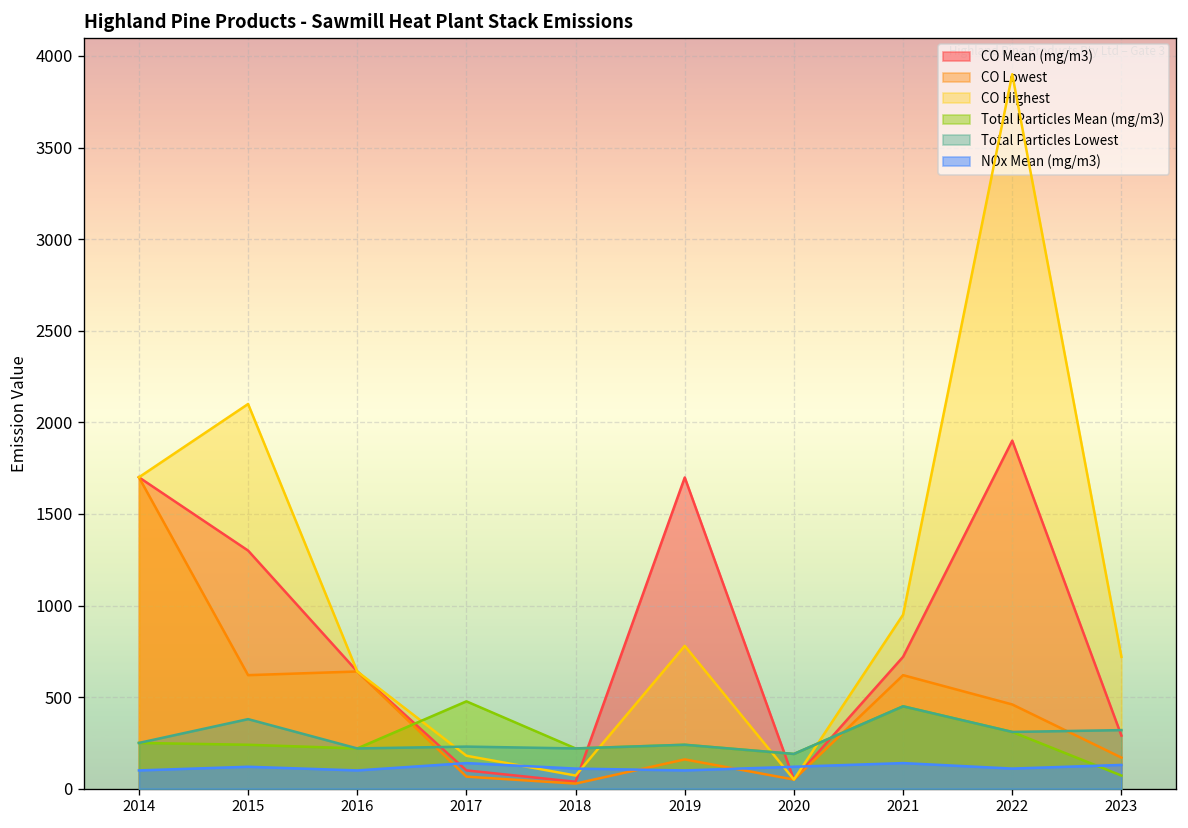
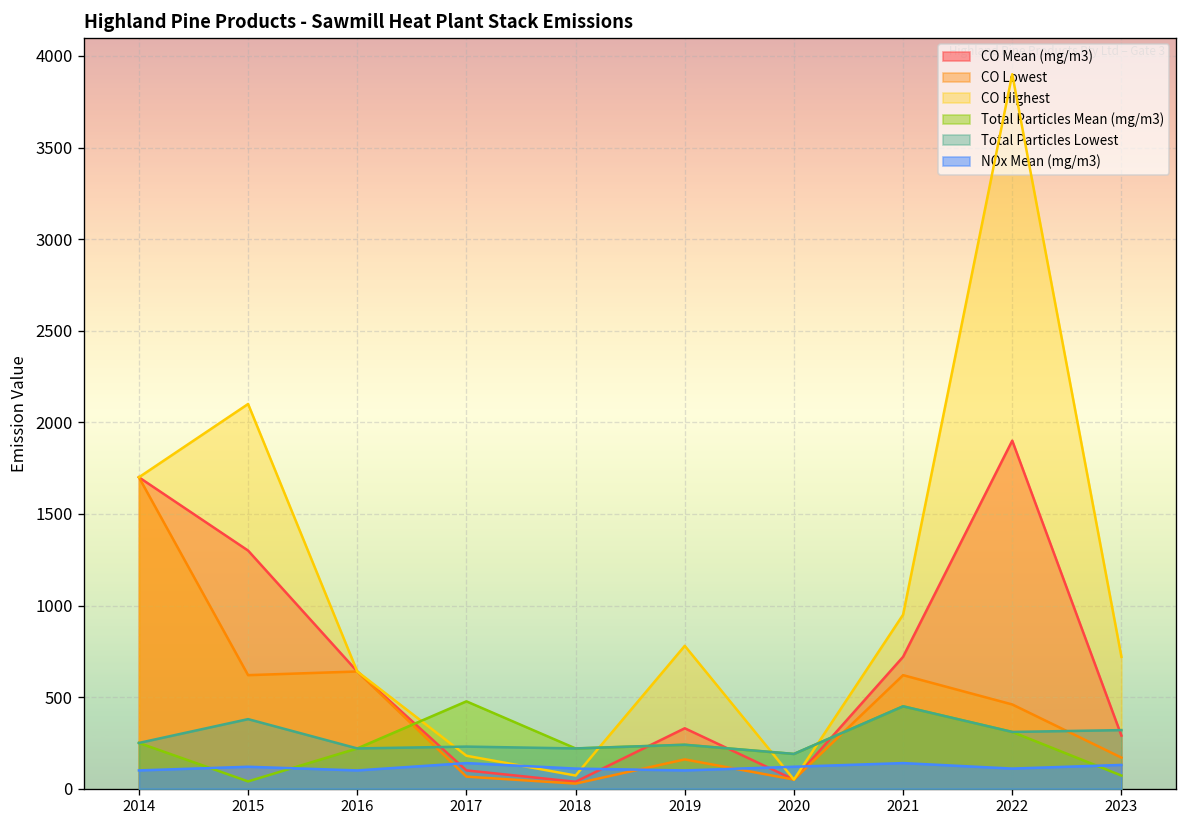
  {
    "CO Mean (mg/m3)": {
      "2015": 1300,
      "2017": 100,
-     "2019": 1700,
+     "2019": 330,
      "2021": 720,
      "2022": 1900,
      "2023": 290
    },
    "Total Particles Mean (mg/m3)": {
-     "2015": 240,
+     "2015": 40,
      "2017": 480,
      "2023": 70
    },
    "Total Particles Lowest": {
      "2015": 380,
      "2017": 230,
      "2023": 320
    },
    "NOx Mean (mg/m3)": {
      "2014": 100,
      "2015": 120,
      "2016": 100,
      "2017": 140,
      "2018": 110,
      "2019": 100,
      "2020": 120,
      "2021": 140,
      "2022": 110,
      "2023": 130
    }
  }
